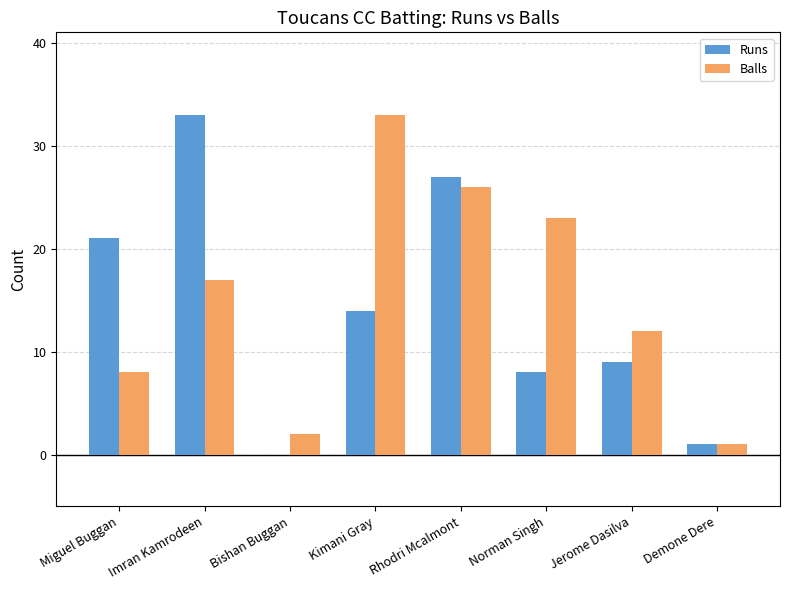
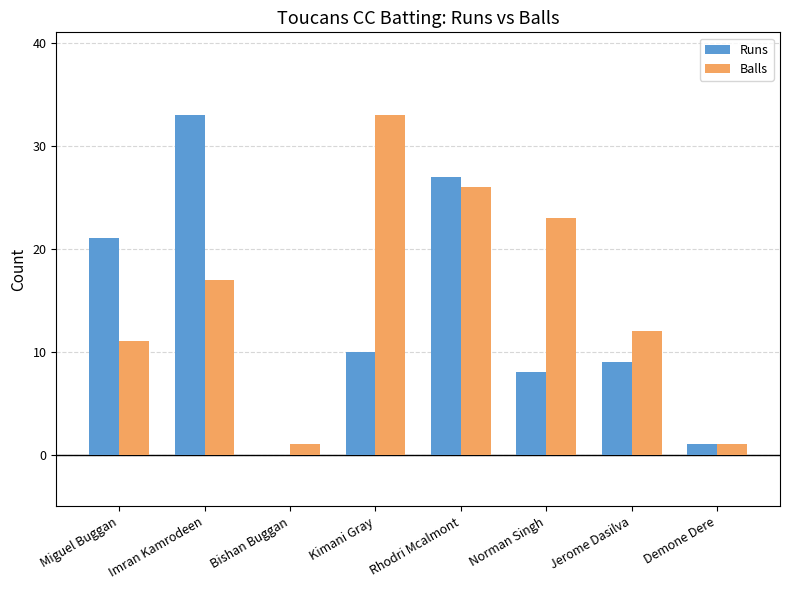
  {
    "Runs": {
      "Miguel Buggan": 21,
      "Imran Kamrodeen": 33,
      "Bishan Buggan": 0,
-     "Kimani Gray": 14,
+     "Kimani Gray": 10,
      "Rhodri Mcalmont": 27,
      "Norman Singh": 8,
      "Jerome Dasilva": 9,
      "Demone Dere": 1
    },
    "Balls": {
-     "Miguel Buggan": 8,
+     "Miguel Buggan": 11,
      "Imran Kamrodeen": 17,
-     "Bishan Buggan": 2,
+     "Bishan Buggan": 1,
      "Kimani Gray": 33,
      "Rhodri Mcalmont": 26,
      "Norman Singh": 23,
      "Jerome Dasilva": 12,
      "Demone Dere": 1
    }
  }
